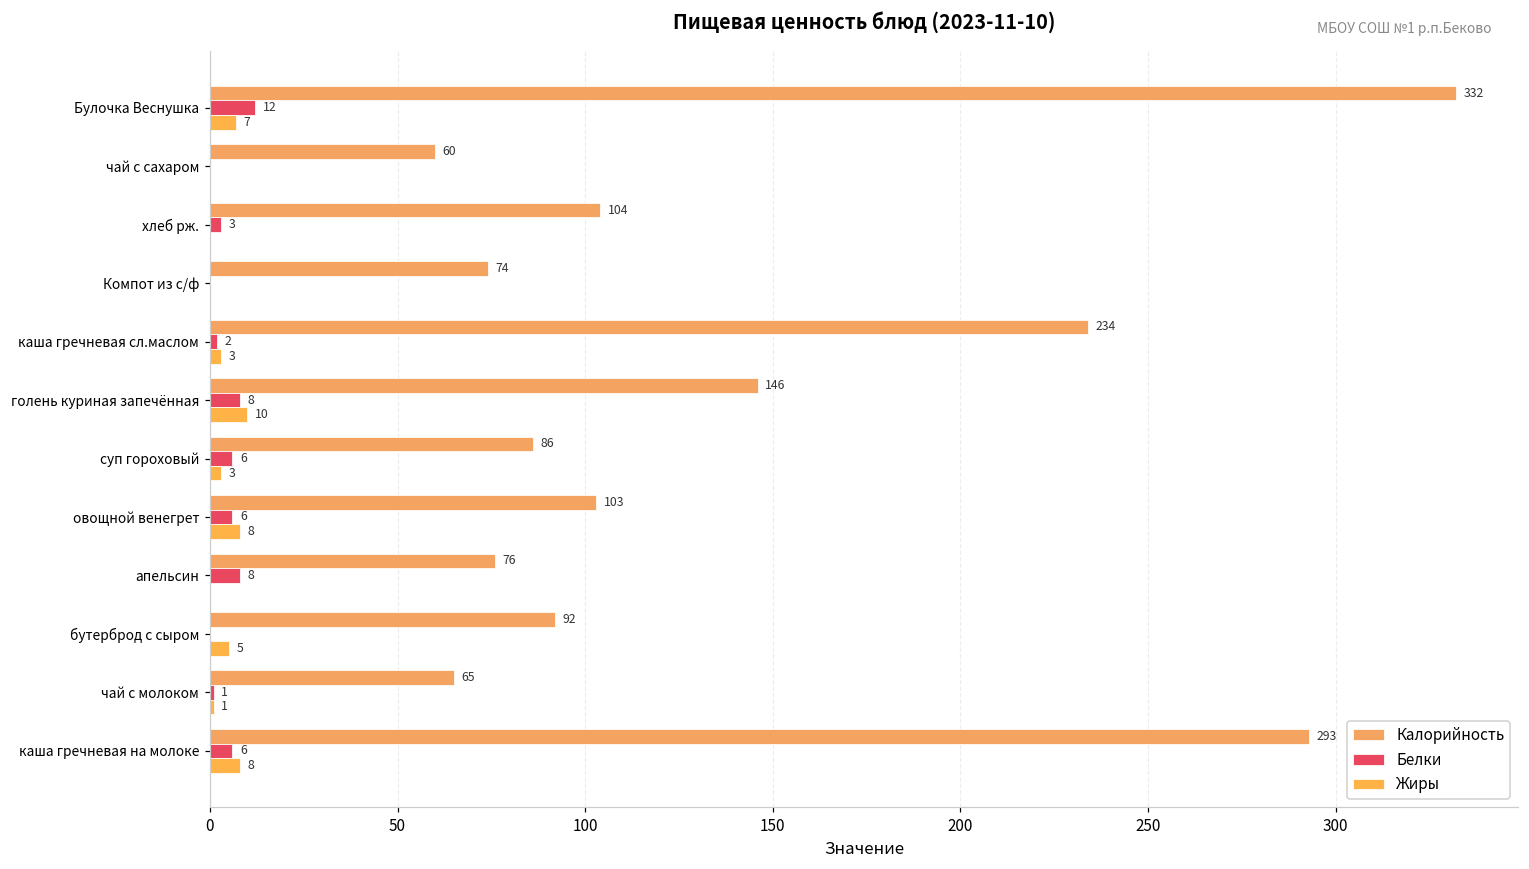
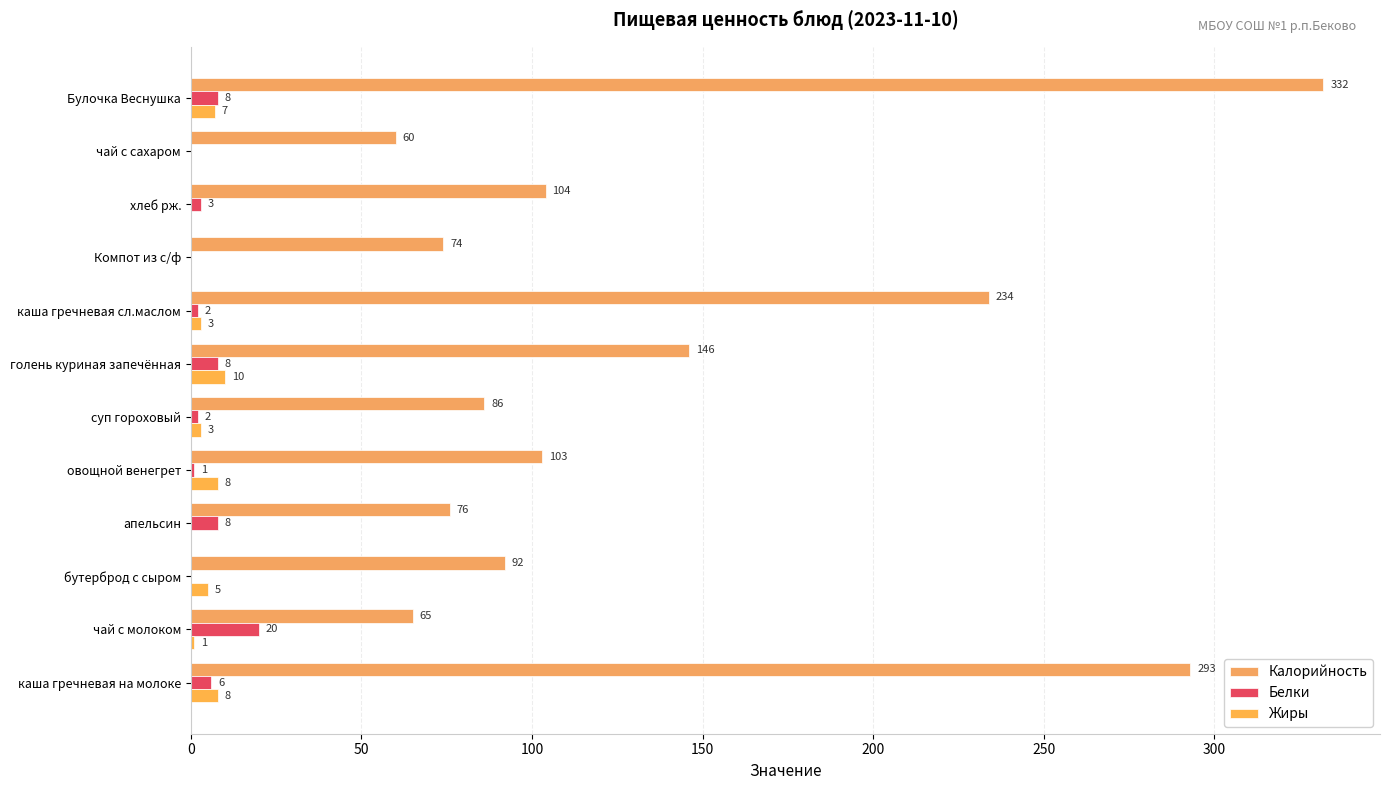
  {
    "Белки": {
-     "Булочка Веснушка": 12,
+     "Булочка Веснушка": 8,
      "хлеб рж.": 3,
      "каша гречневая сл.маслом": 2,
      "голень куриная запечённая": 8,
-     "суп гороховый": 6,
-     "овощной венегрет": 6,
+     "суп гороховый": 2,
+     "овощной венегрет": 1,
      "апельсин": 8,
-     "чай с молоком": 1,
+     "чай с молоком": 20,
      "каша гречневая на молоке": 6
    }
  }
